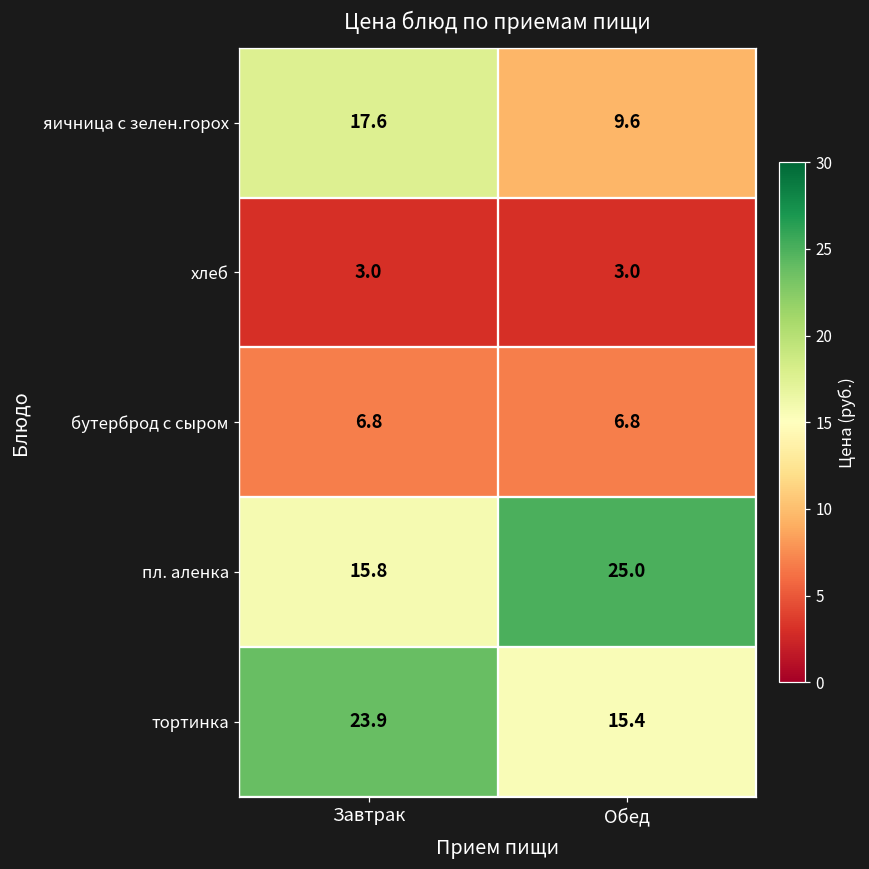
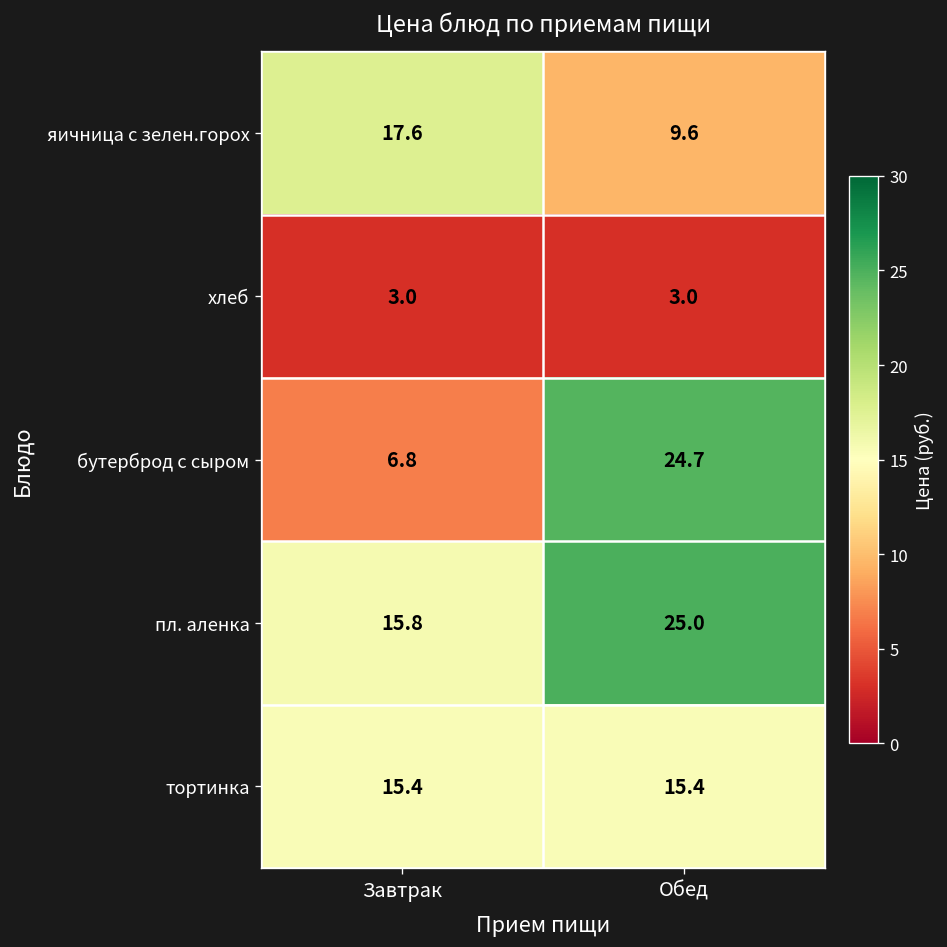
  {
    "яичница с зелен.горох": {
      "Завтрак": 17.6,
      "Обед": 9.6
    },
    "хлеб": {
      "Завтрак": 3.0,
      "Обед": 3.0
    },
    "бутерброд с сыром": {
      "Завтрак": 6.8,
-     "Обед": 6.8
+     "Обед": 24.7
    },
    "пл. аленка": {
      "Завтрак": 15.8,
      "Обед": 25.0
    },
    "тортинка": {
-     "Завтрак": 23.9,
+     "Завтрак": 15.4,
      "Обед": 15.4
    }
  }
